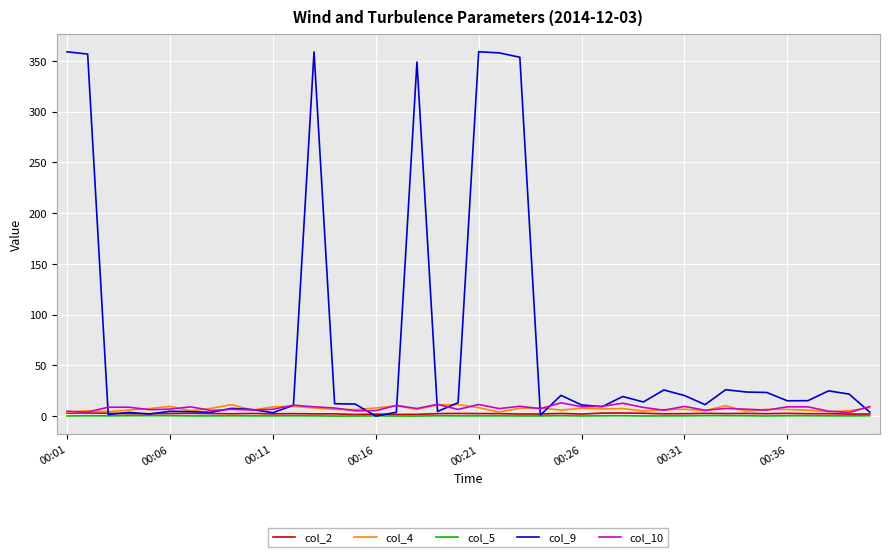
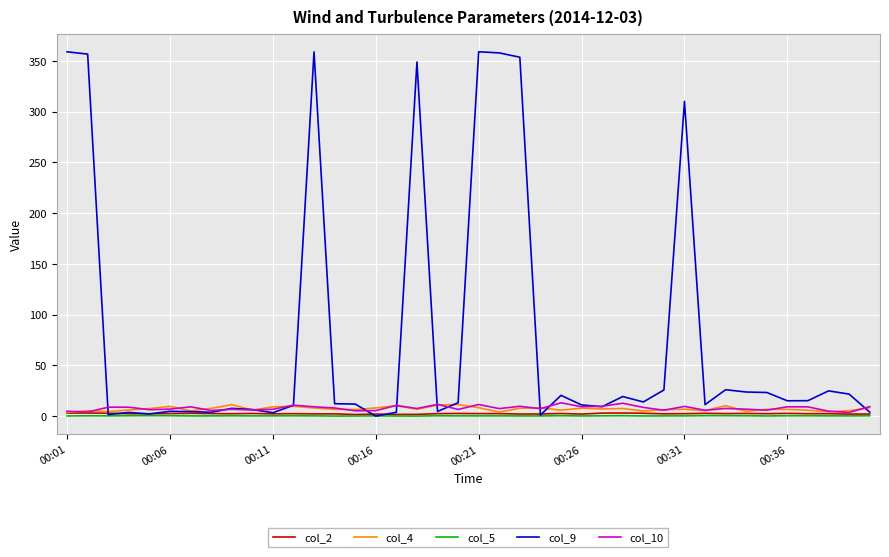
  {
    "col_4": {
      "00:06": 10,
      "00:16": 8,
      "00:21": 8,
      "00:31": 7,
      "00:36": 7
    },
    "col_5": {
      "00:01": 0
    },
    "col_9": {
      "00:01": 359,
      "00:21": 359,
-     "00:31": 20,
+     "00:31": 310,
      "00:36": 15
    },
    "col_10": {
      "00:16": 5,
      "00:21": 11,
      "00:31": 10,
      "00:36": 9
    }
  }
